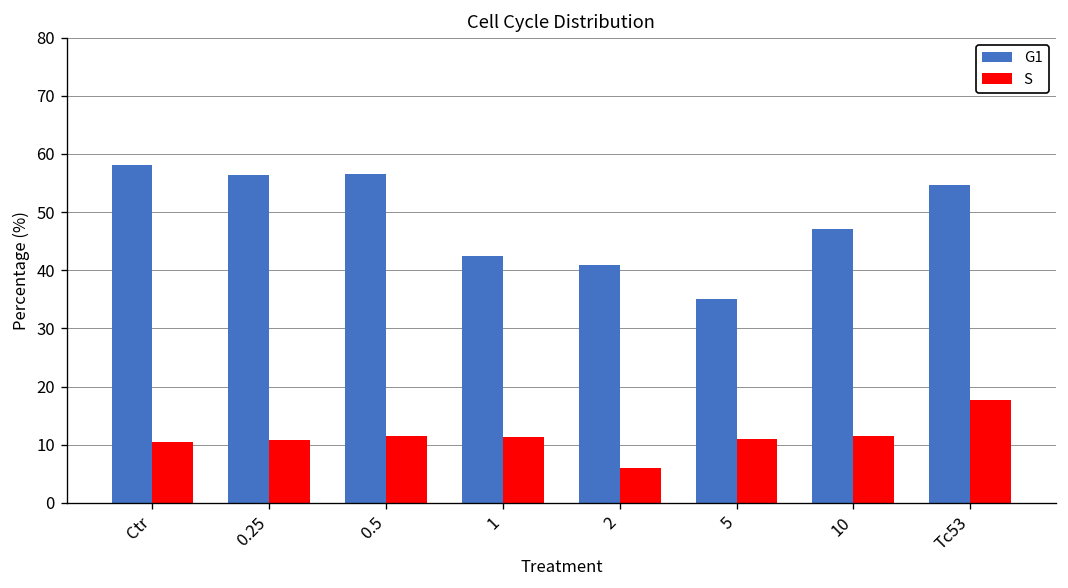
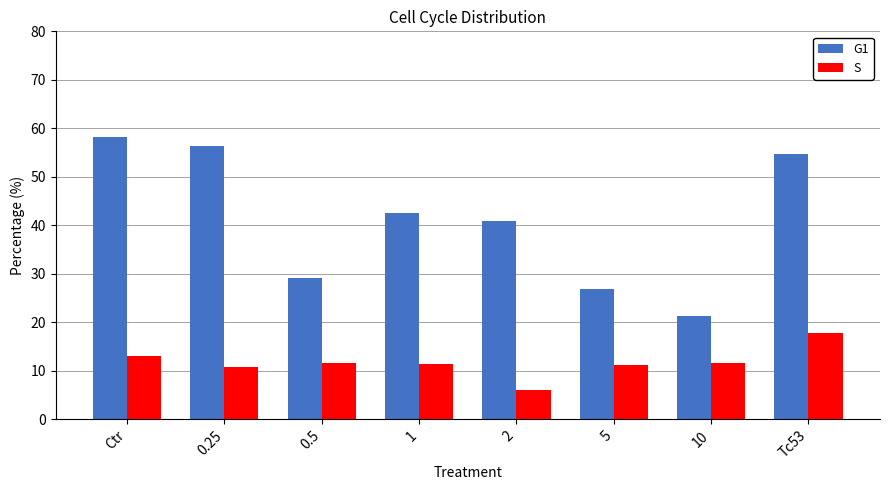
  {
    "G1": {
      "Ctr": 58,
      "0.25": 56,
-     "0.5": 57,
+     "0.5": 29,
      "1": 43,
      "2": 41,
-     "5": 35,
-     "10": 47,
+     "5": 27,
+     "10": 21,
      "Tc53": 55
    },
    "S": {
-     "Ctr": 10,
+     "Ctr": 13,
      "0.25": 11,
      "0.5": 11,
      "1": 11,
      "2": 6,
      "5": 11,
      "10": 12,
      "Tc53": 18
    }
  }
